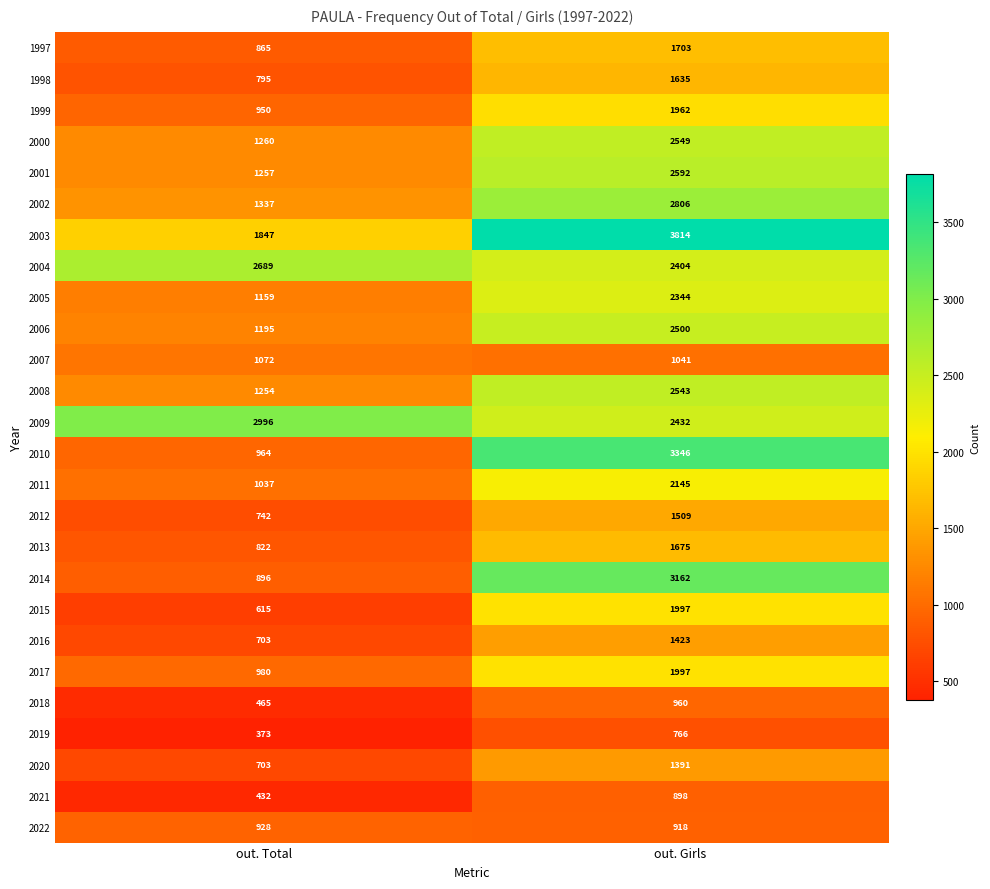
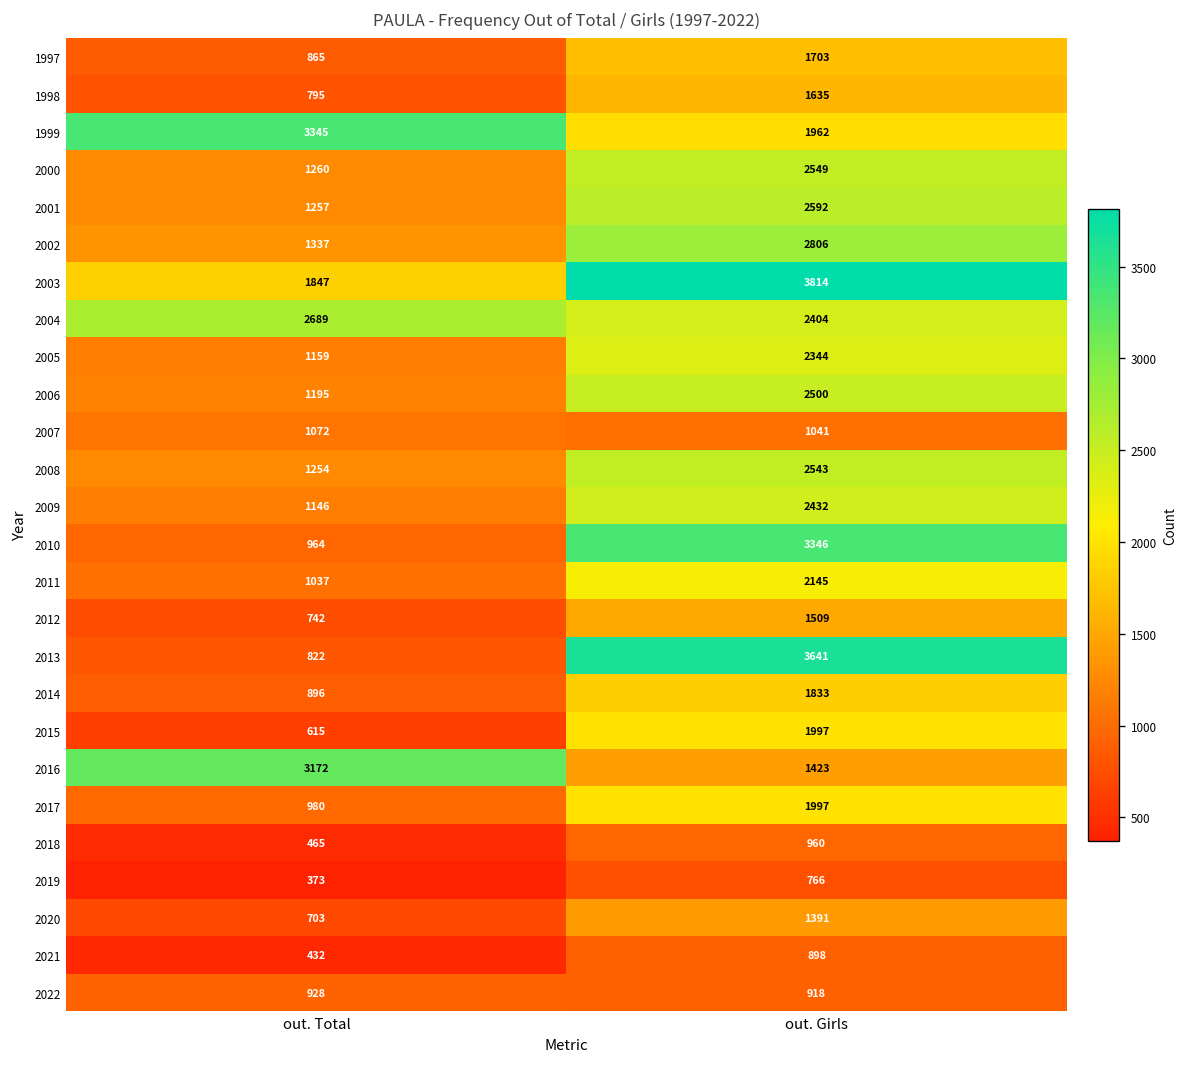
  {
    "1997": {
      "out. Total": 865,
      "out. Girls": 1703
    },
    "1998": {
      "out. Total": 795,
      "out. Girls": 1635
    },
    "1999": {
-     "out. Total": 950,
+     "out. Total": 3345,
      "out. Girls": 1962
    },
    "2000": {
      "out. Total": 1260,
      "out. Girls": 2549
    },
    "2001": {
      "out. Total": 1257,
      "out. Girls": 2592
    },
    "2002": {
      "out. Total": 1337,
      "out. Girls": 2806
    },
    "2003": {
      "out. Total": 1847,
      "out. Girls": 3814
    },
    "2004": {
      "out. Total": 2689,
      "out. Girls": 2404
    },
    "2005": {
      "out. Total": 1159,
      "out. Girls": 2344
    },
    "2006": {
      "out. Total": 1195,
      "out. Girls": 2500
    },
    "2007": {
      "out. Total": 1072,
      "out. Girls": 1041
    },
    "2008": {
      "out. Total": 1254,
      "out. Girls": 2543
    },
    "2009": {
-     "out. Total": 2996,
+     "out. Total": 1146,
      "out. Girls": 2432
    },
    "2010": {
      "out. Total": 964,
      "out. Girls": 3346
    },
    "2011": {
      "out. Total": 1037,
      "out. Girls": 2145
    },
    "2012": {
      "out. Total": 742,
      "out. Girls": 1509
    },
    "2013": {
      "out. Total": 822,
-     "out. Girls": 1675
+     "out. Girls": 3641
    },
    "2014": {
      "out. Total": 896,
-     "out. Girls": 3162
+     "out. Girls": 1833
    },
    "2015": {
      "out. Total": 615,
      "out. Girls": 1997
    },
    "2016": {
-     "out. Total": 703,
+     "out. Total": 3172,
      "out. Girls": 1423
    },
    "2017": {
      "out. Total": 980,
      "out. Girls": 1997
    },
    "2018": {
      "out. Total": 465,
      "out. Girls": 960
    },
    "2019": {
      "out. Total": 373,
      "out. Girls": 766
    },
    "2020": {
      "out. Total": 703,
      "out. Girls": 1391
    },
    "2021": {
      "out. Total": 432,
      "out. Girls": 898
    },
    "2022": {
      "out. Total": 928,
      "out. Girls": 918
    }
  }
